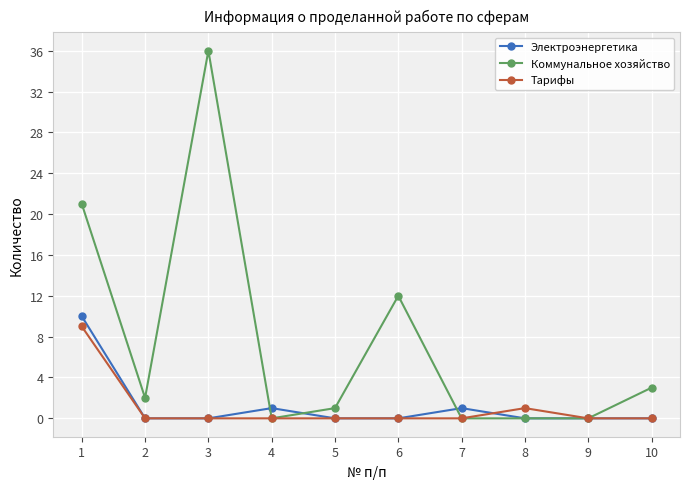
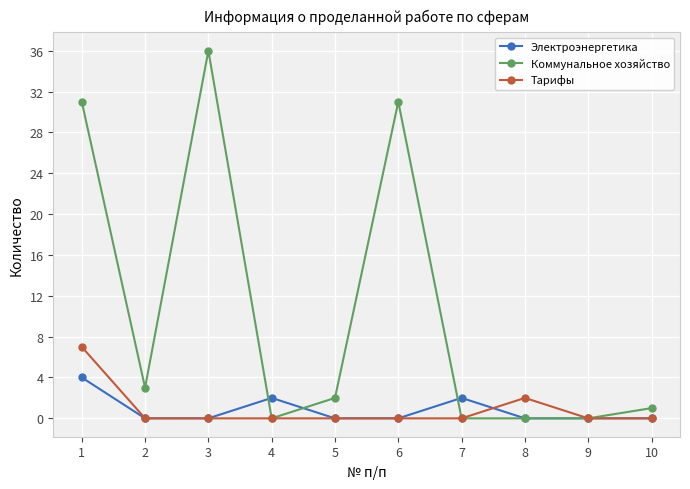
  {
    "Электроэнергетика": {
-     "1": 10,
-     "4": 1,
-     "7": 1
+     "1": 4,
+     "4": 2,
+     "7": 2
    },
    "Коммунальное хозяйство": {
-     "1": 21,
-     "2": 2,
+     "1": 31,
+     "2": 3,
      "3": 36,
-     "5": 1,
-     "6": 12,
-     "10": 3
+     "5": 2,
+     "6": 31,
+     "10": 1
    },
    "Тарифы": {
-     "1": 9,
-     "8": 1
+     "1": 7,
+     "8": 2
    }
  }
